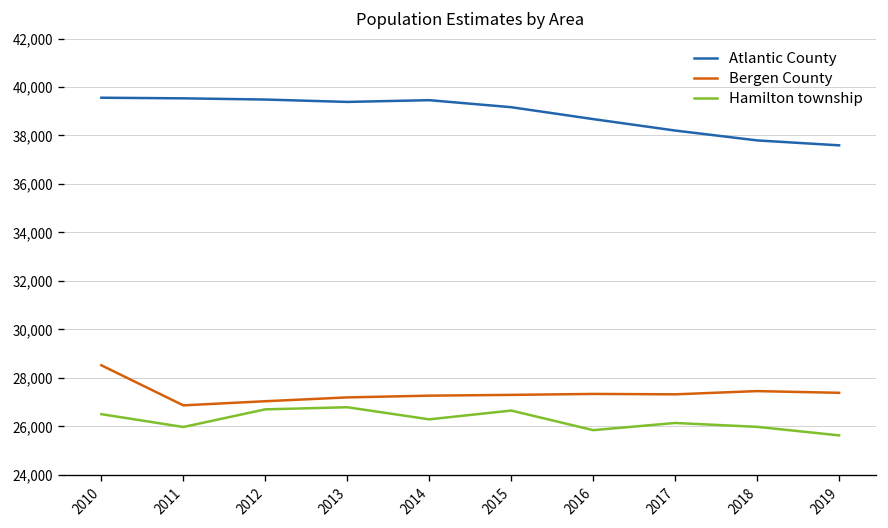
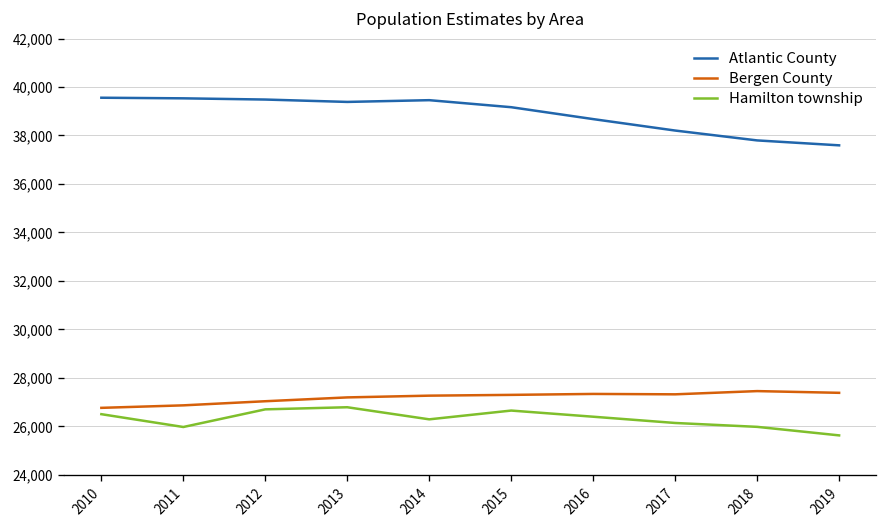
  {
    "Atlantic County": {
      "2010": "39,600",
      "2011": "39,500",
      "2012": "39,500",
      "2013": "39,400",
      "2014": "39,500",
      "2015": "39,200",
      "2016": "38,700",
      "2017": "38,200",
      "2018": "37,800",
      "2019": "37,600"
    },
    "Bergen County": {
-     "2010": "28,500",
+     "2010": "26,800",
      "2011": "26,900",
      "2012": "27,000",
      "2013": "27,200",
      "2014": "27,300",
      "2015": "27,300",
      "2016": "27,300",
      "2017": "27,300",
      "2018": "27,500",
      "2019": "27,400"
    },
    "Hamilton township": {
      "2010": "26,500",
      "2011": "26,000",
      "2012": "26,700",
      "2013": "26,800",
      "2014": "26,300",
      "2015": "26,700",
-     "2016": "25,800",
+     "2016": "26,400",
      "2017": "26,100",
      "2018": "26,000",
      "2019": "25,600"
    }
  }
